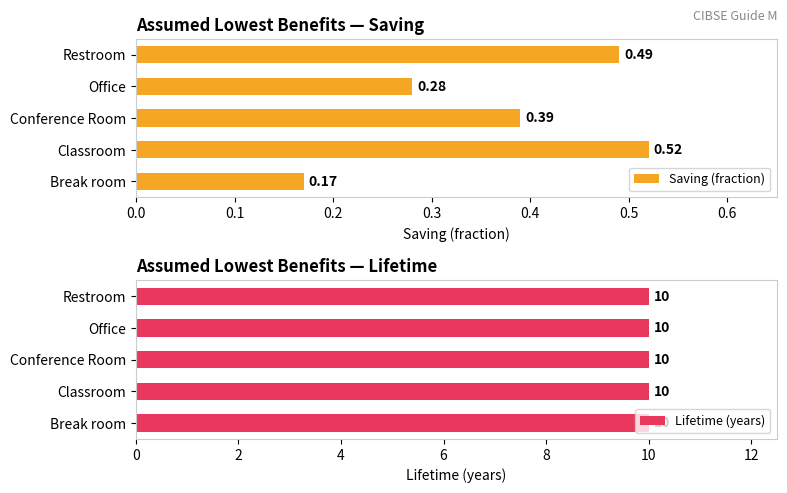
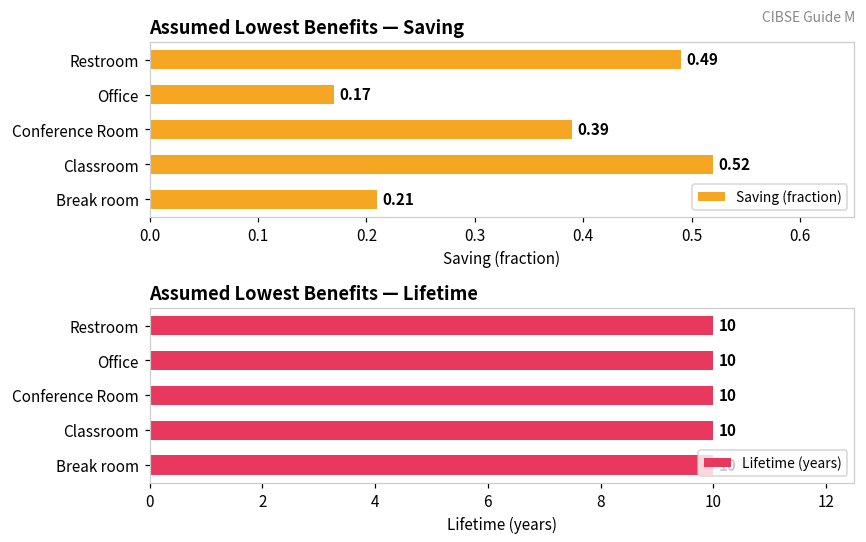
  {
    "Assumed Lowest Benefits — Saving": {
      "Restroom": 0.49,
-     "Office": 0.28,
+     "Office": 0.17,
      "Conference Room": 0.39,
      "Classroom": 0.52,
-     "Break room": 0.17
+     "Break room": 0.21
    },
    "Assumed Lowest Benefits — Lifetime": {
      "Restroom": 10,
      "Office": 10,
      "Conference Room": 10,
      "Classroom": 10
    }
  }
